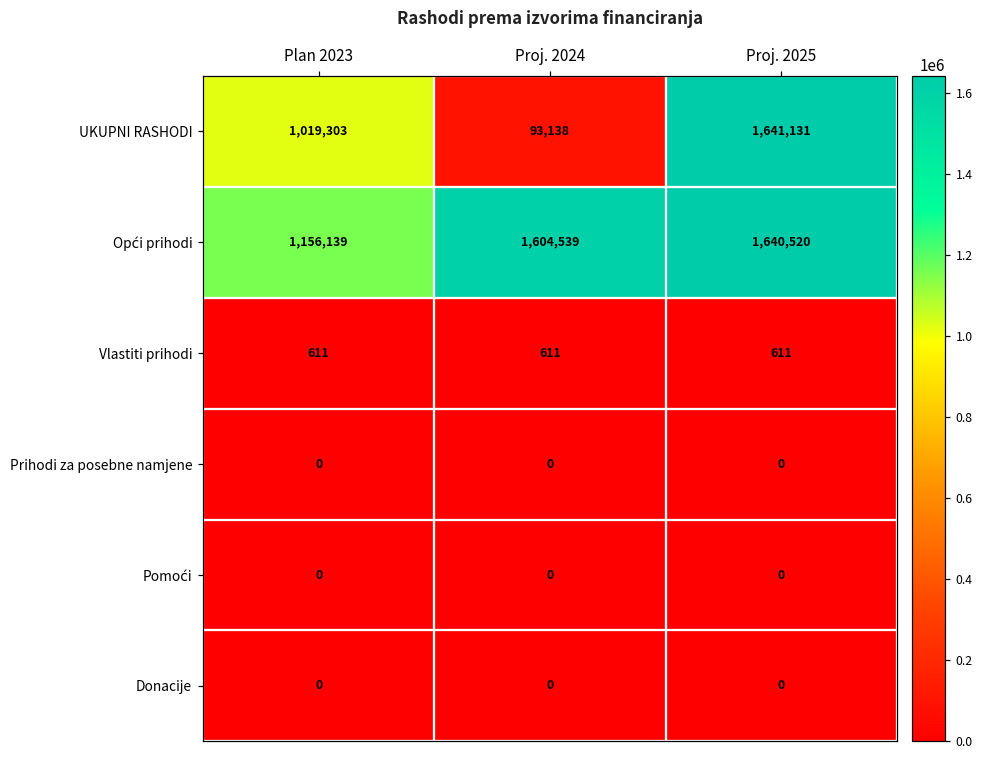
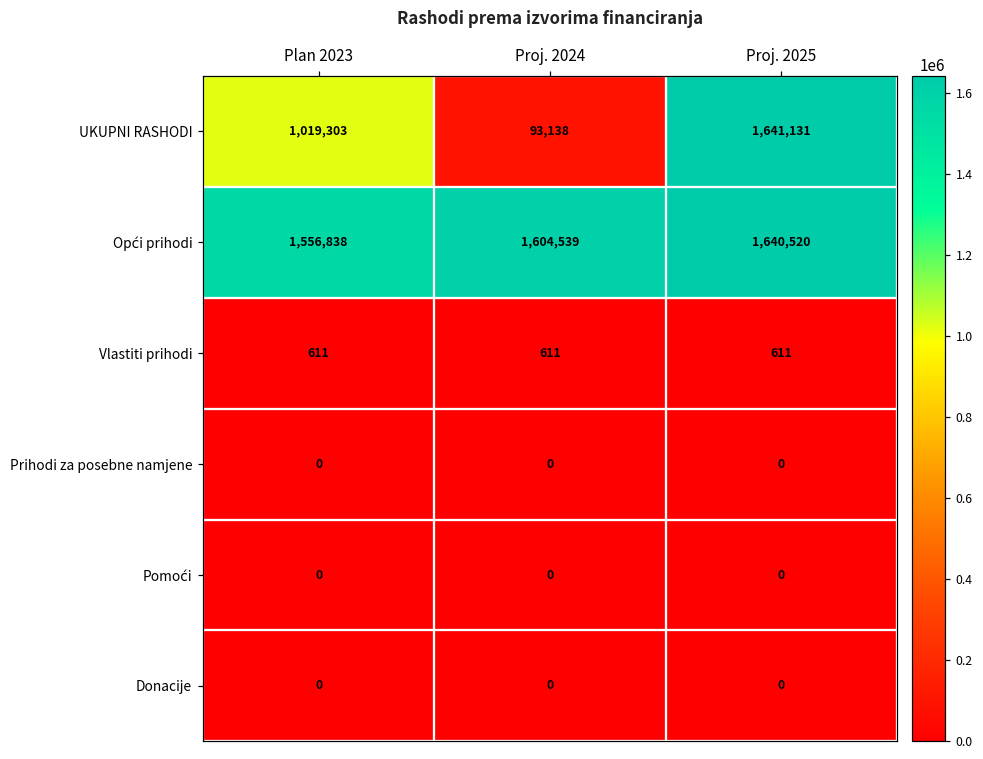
  {
    "UKUPNI RASHODI": {
      "Plan 2023": "1,019,303",
      "Proj. 2024": "93,138",
      "Proj. 2025": "1,641,131"
    },
    "Opći prihodi": {
-     "Plan 2023": "1,156,139",
+     "Plan 2023": "1,556,838",
      "Proj. 2024": "1,604,539",
      "Proj. 2025": "1,640,520"
    },
    "Vlastiti prihodi": {
      "Plan 2023": "611",
      "Proj. 2024": "611",
      "Proj. 2025": "611"
    },
    "Prihodi za posebne namjene": {
      "Plan 2023": "0",
      "Proj. 2024": "0",
      "Proj. 2025": "0"
    },
    "Pomoći": {
      "Plan 2023": "0",
      "Proj. 2024": "0",
      "Proj. 2025": "0"
    },
    "Donacije": {
      "Plan 2023": "0",
      "Proj. 2024": "0",
      "Proj. 2025": "0"
    }
  }
